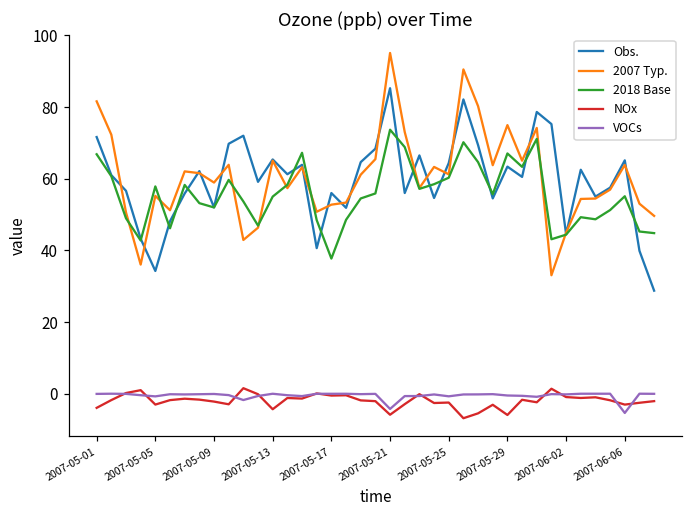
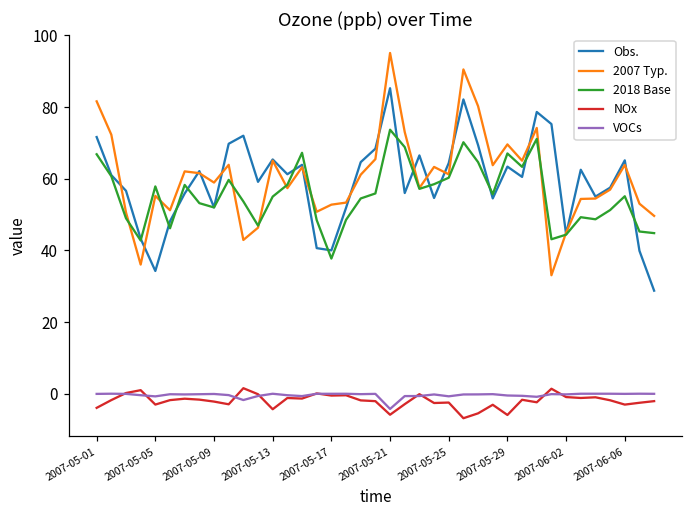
  {
    "Obs.": {
      "2007-05-01": 72,
      "2007-05-05": 34,
-     "2007-05-17": 56,
+     "2007-05-17": 40,
      "2007-05-21": 85,
      "2007-05-25": 64,
      "2007-05-29": 63,
      "2007-06-06": 65
    },
    "2007 Typ.": {
      "2007-05-01": 82,
      "2007-05-05": 55,
      "2007-05-09": 59,
      "2007-05-17": 53,
      "2007-05-21": 95,
      "2007-05-25": 61,
-     "2007-05-29": 75,
+     "2007-05-29": 70,
      "2007-06-06": 64
    },
    "2018 Base": {
      "2007-05-01": 67,
      "2007-05-05": 58,
      "2007-05-13": 55,
      "2007-05-17": 38,
      "2007-05-21": 74,
      "2007-05-25": 60,
      "2007-05-29": 67,
      "2007-06-06": 55
    },
    "NOx": {
      "2007-05-01": -4,
      "2007-05-05": -3,
      "2007-05-09": -2,
      "2007-05-13": -4,
      "2007-05-21": -6,
      "2007-05-25": -2,
      "2007-05-29": -6,
      "2007-06-06": -3
    },
    "VOCs": {
      "2007-05-01": 0,
      "2007-05-05": -1,
      "2007-05-09": 0,
      "2007-05-13": 0,
      "2007-05-21": -4,
      "2007-05-25": -1,
      "2007-05-29": -1,
-     "2007-06-06": -5
+     "2007-06-06": 0
    }
  }
